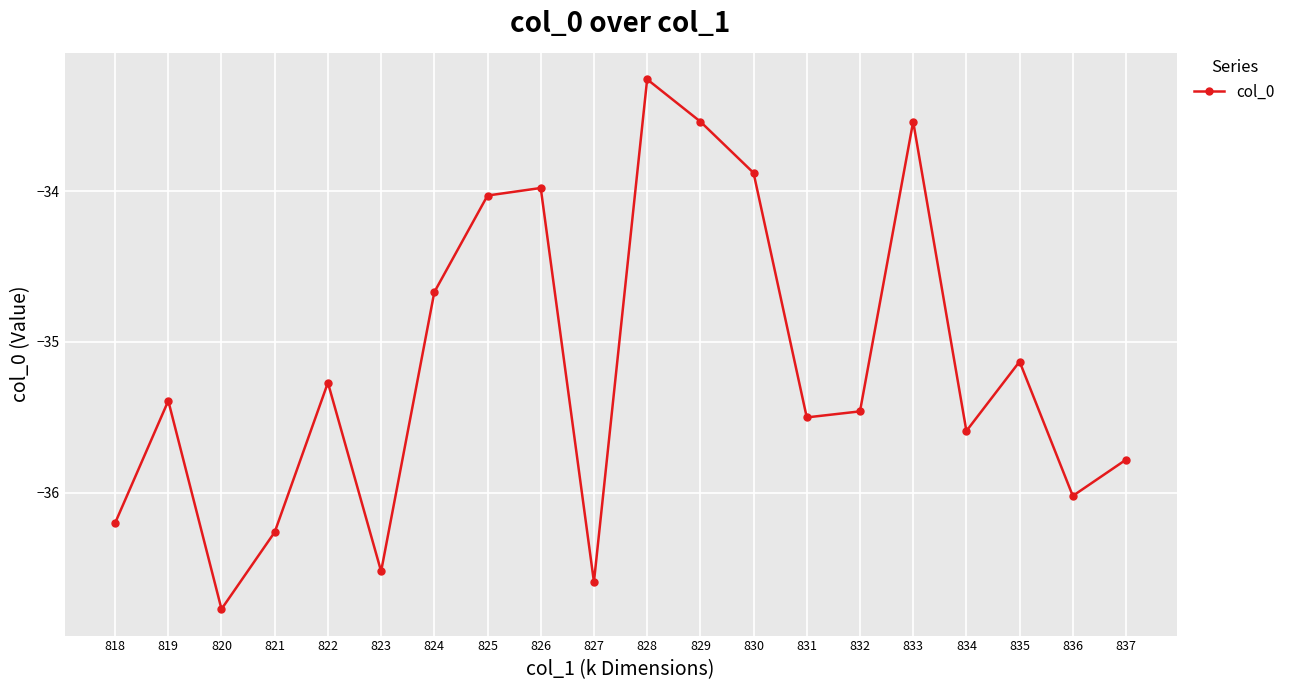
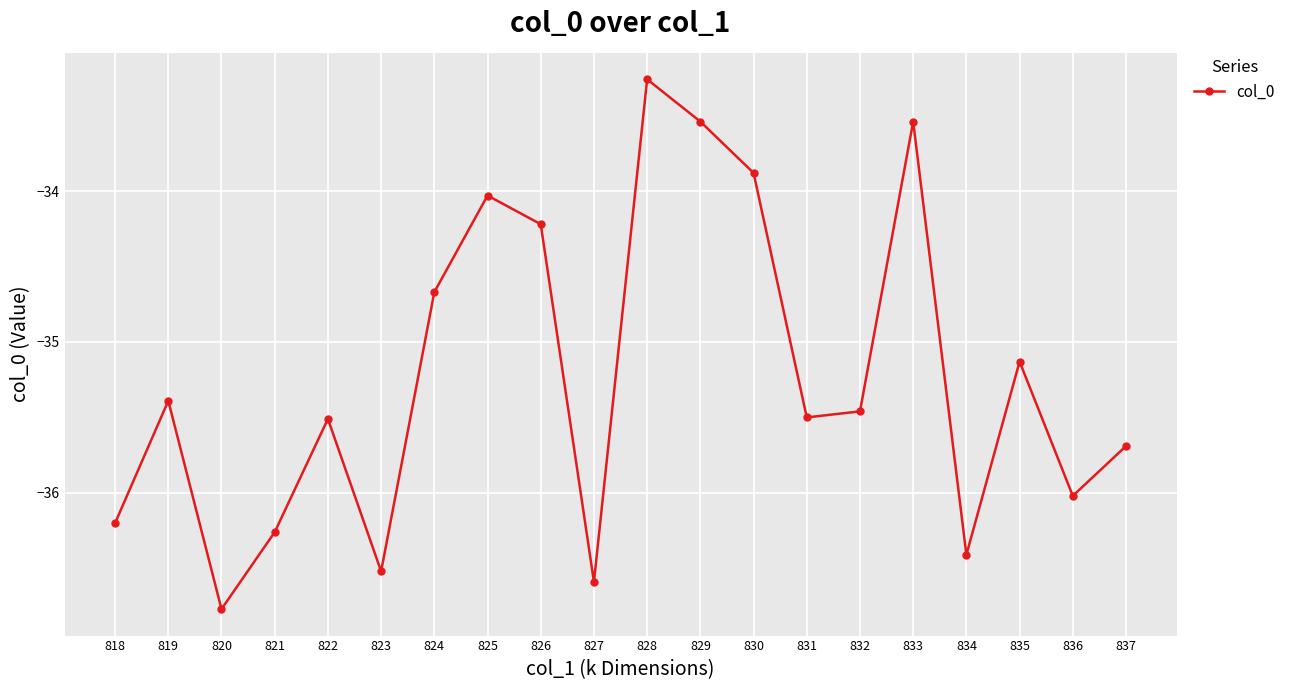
  {
    "818": -36.20,
    "819": -35.39,
    "820": -36.77,
    "821": -36.26,
-   "822": -35.27,
+   "822": -35.51,
    "823": -36.52,
    "824": -34.67,
    "825": -34.03,
-   "826": -33.98,
+   "826": -34.22,
    "827": -36.59,
    "828": -33.26,
    "829": -33.54,
    "830": -33.88,
    "831": -35.50,
    "832": -35.46,
    "833": -33.54,
-   "834": -35.59,
+   "834": -36.41,
    "835": -35.13,
    "836": -36.02,
-   "837": -35.78
+   "837": -35.69
  }
